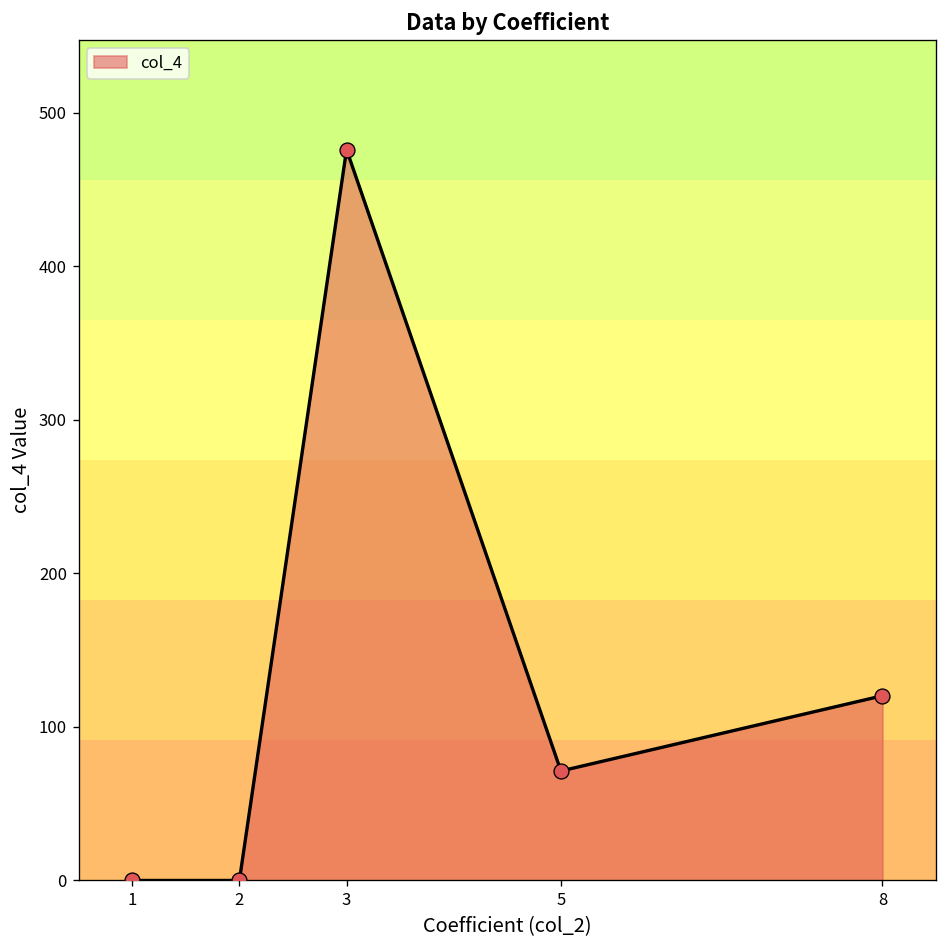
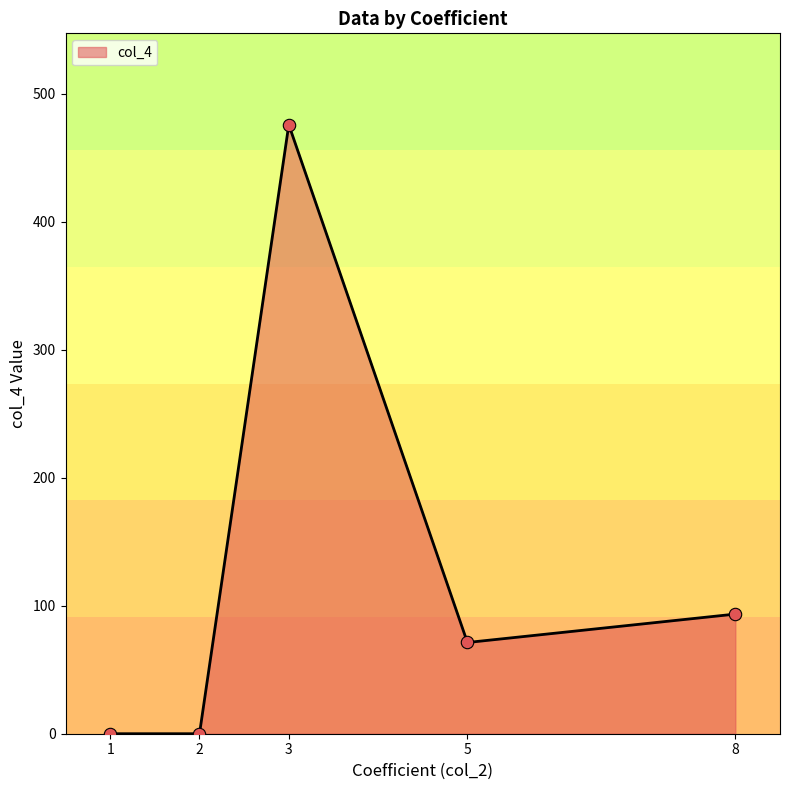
  {
    "1": 0,
    "2": 0,
    "3": 476,
    "5": 71,
-   "8": 120
+   "8": 94
  }
